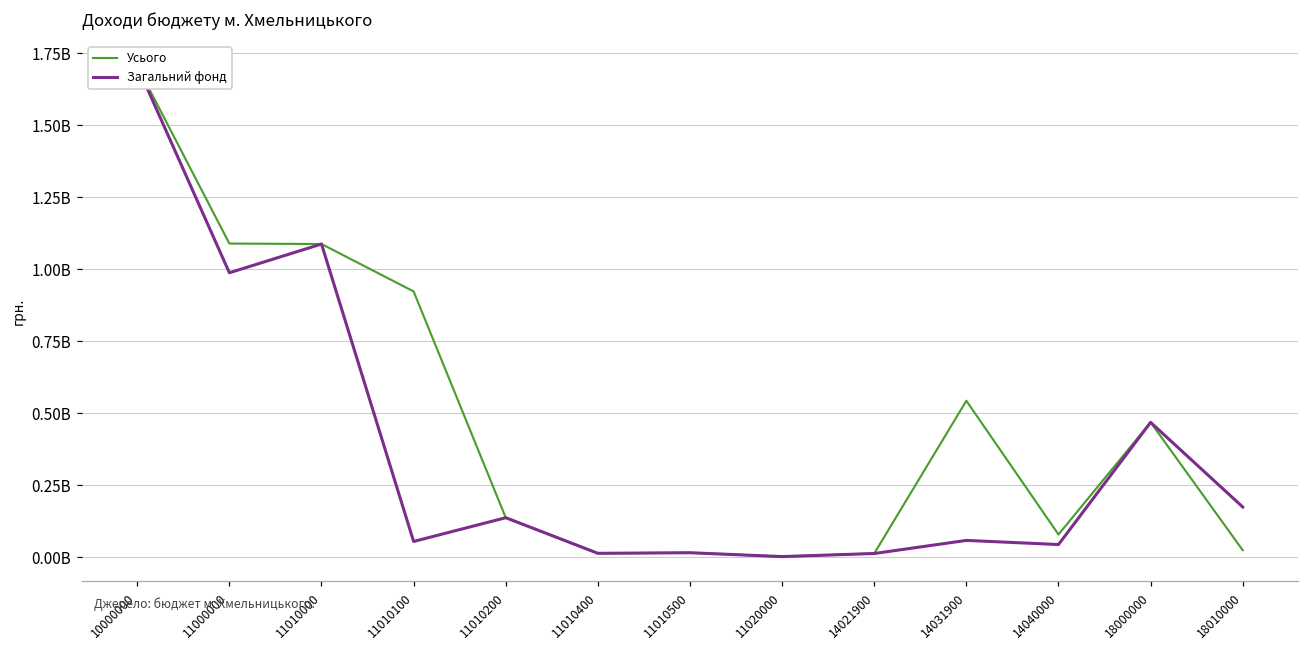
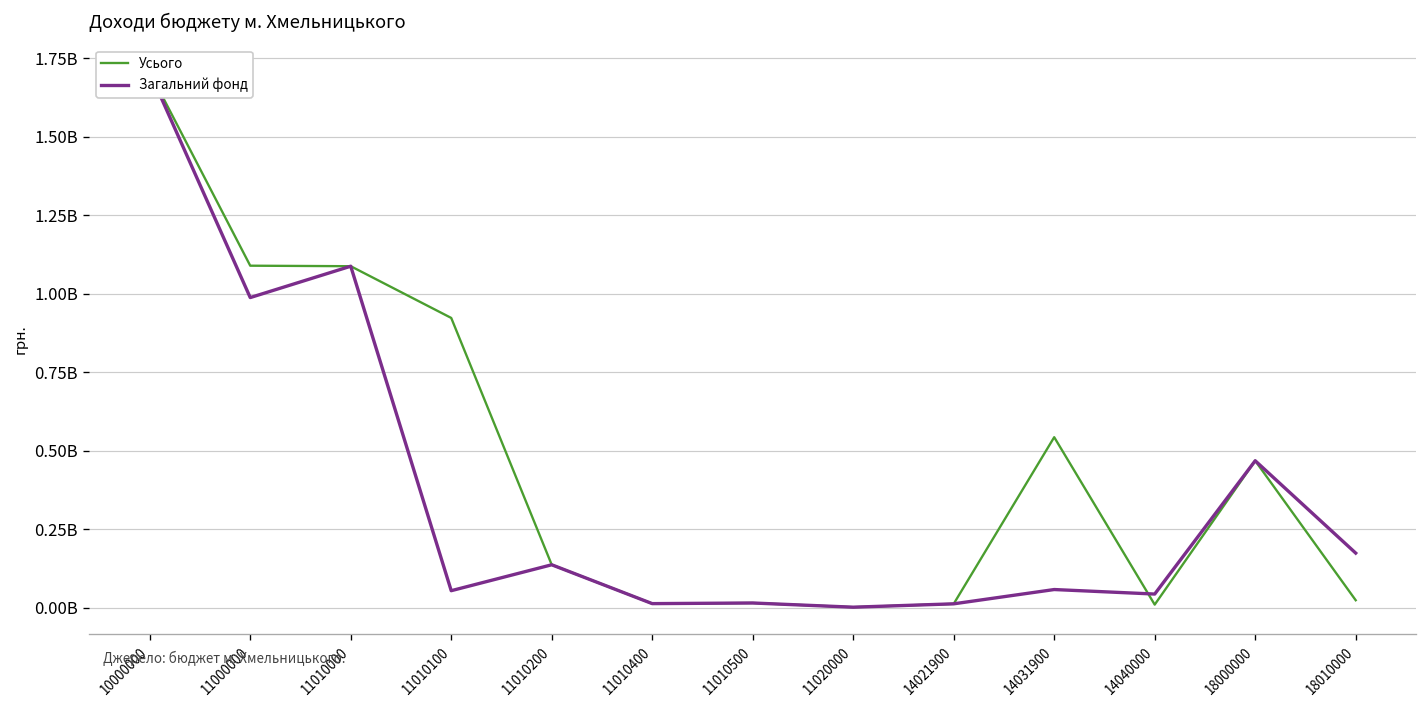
  {
    "Усього": {
      "11000000": 1090000000,
      "11010100": 920000000,
      "14031900": 540000000,
-     "14040000": 80000000,
+     "14040000": 10000000,
      "18010000": 20000000
    },
    "Загальний фонд": {
      "11000000": 990000000,
      "11010100": 50000000,
      "14031900": 60000000,
      "14040000": 40000000,
      "18010000": 170000000
    }
  }
